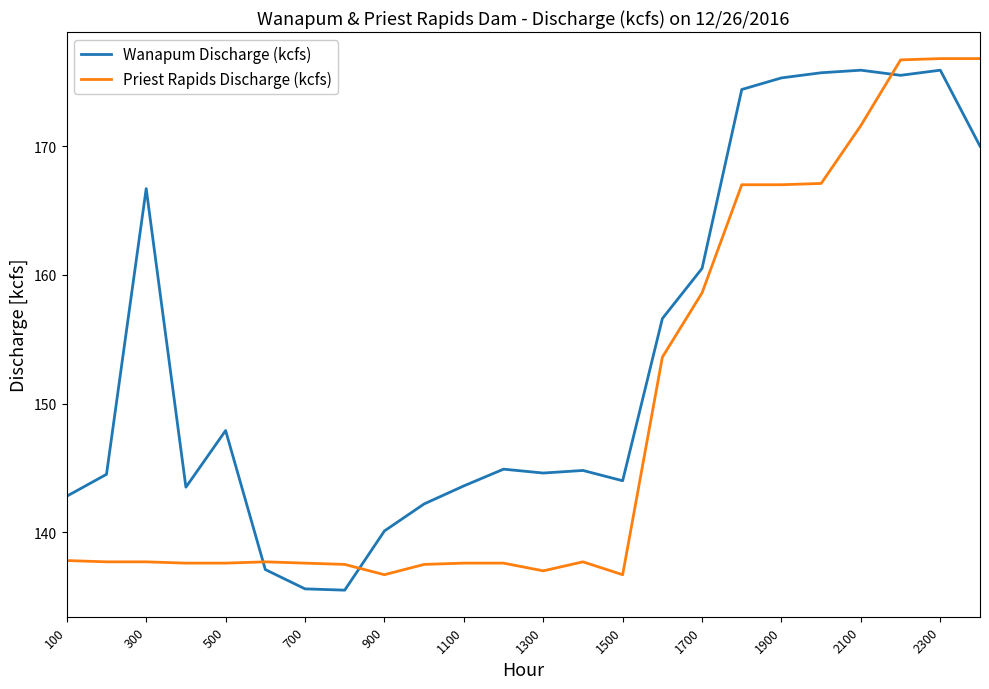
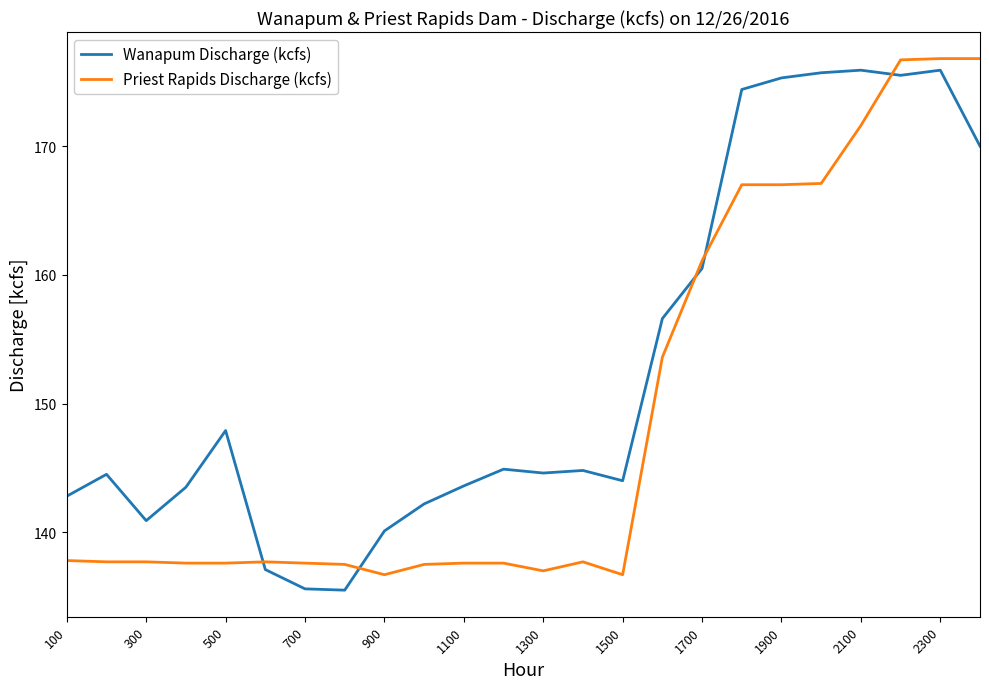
  {
    "Wanapum Discharge (kcfs)": {
      "100": 142.8,
-     "300": 166.7,
+     "300": 140.9,
      "500": 147.9,
      "700": 135.6,
      "900": 140.1,
      "1100": 143.6,
      "1300": 144.6,
      "1500": 144.0,
      "1700": 160.5,
      "1900": 175.3,
      "2100": 175.9,
      "2300": 175.9
    },
    "Priest Rapids Discharge (kcfs)": {
      "100": 137.8,
      "300": 137.7,
      "500": 137.6,
      "700": 137.6,
      "900": 136.7,
      "1100": 137.6,
      "1300": 137.0,
      "1500": 136.7,
-     "1700": 158.6,
+     "1700": 161.1,
      "1900": 167.0,
      "2100": 171.6,
      "2300": 176.8
    }
  }
